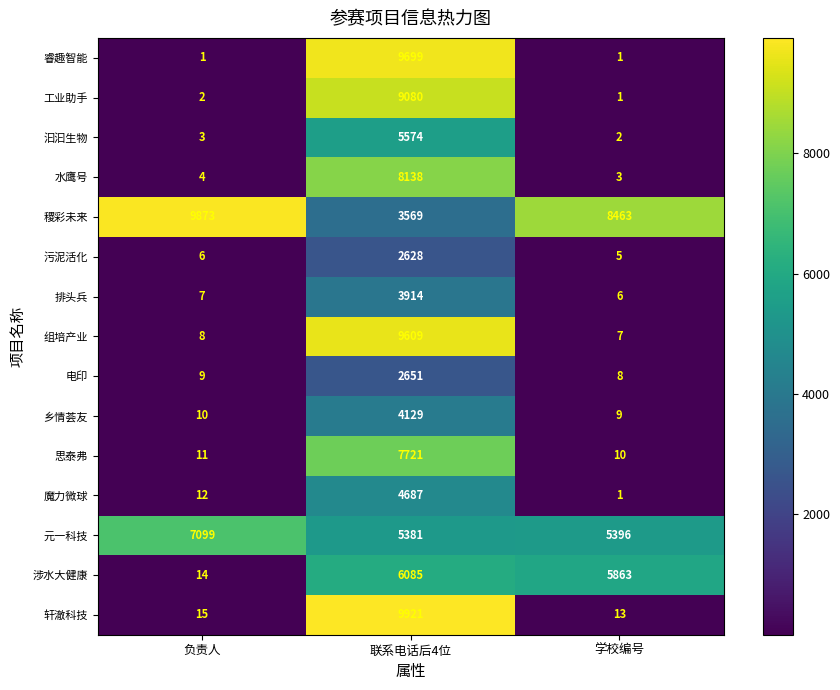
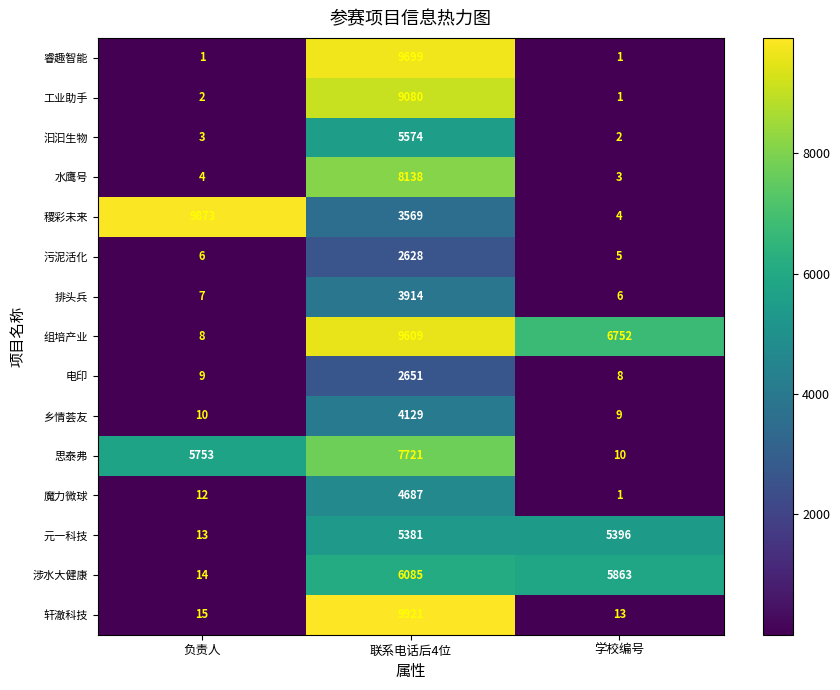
  {
    "睿趣智能": {
      "负责人": 1,
      "学校编号": 1
    },
    "工业助手": {
      "负责人": 2,
      "联系电话后4位": 9080,
      "学校编号": 1
    },
    "汩汩生物": {
      "负责人": 3,
      "联系电话后4位": 5574,
      "学校编号": 2
    },
    "水鹰号": {
      "负责人": 4,
      "联系电话后4位": 8138,
      "学校编号": 3
    },
    "稷彩未来": {
      "联系电话后4位": 3569,
-     "学校编号": 8463
+     "学校编号": 4
    },
    "污泥活化": {
      "负责人": 6,
      "联系电话后4位": 2628,
      "学校编号": 5
    },
    "排头兵": {
      "负责人": 7,
      "联系电话后4位": 3914,
      "学校编号": 6
    },
    "组培产业": {
      "负责人": 8,
-     "学校编号": 7
+     "学校编号": 6752
    },
    "电印": {
      "负责人": 9,
      "联系电话后4位": 2651,
      "学校编号": 8
    },
    "乡情荟友": {
      "负责人": 10,
      "联系电话后4位": 4129,
      "学校编号": 9
    },
    "思泰弗": {
-     "负责人": 11,
+     "负责人": 5753,
      "联系电话后4位": 7721,
      "学校编号": 10
    },
    "魔力微球": {
      "负责人": 12,
      "联系电话后4位": 4687,
      "学校编号": 1
    },
    "元一科技": {
-     "负责人": 7099,
+     "负责人": 13,
      "联系电话后4位": 5381,
      "学校编号": 5396
    },
    "涉水大健康": {
      "负责人": 14,
      "联系电话后4位": 6085,
      "学校编号": 5863
    },
    "轩澈科技": {
      "负责人": 15,
      "学校编号": 13
    }
  }
